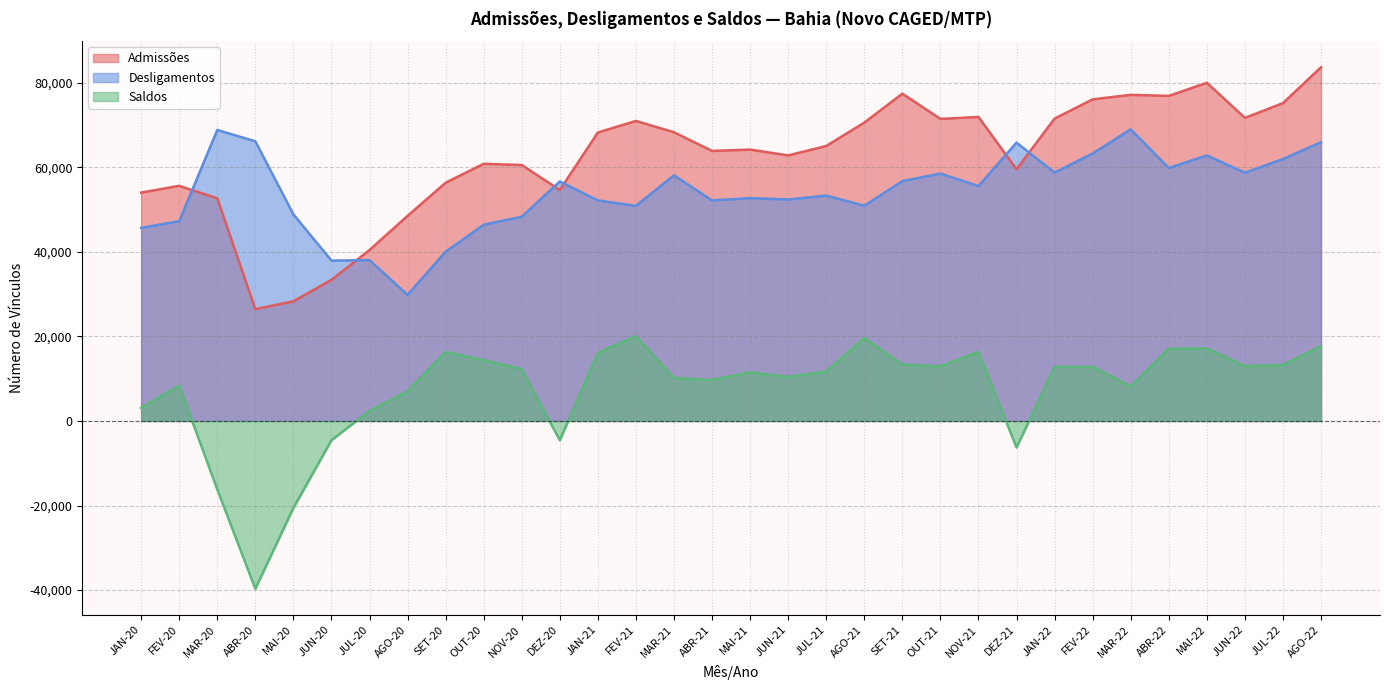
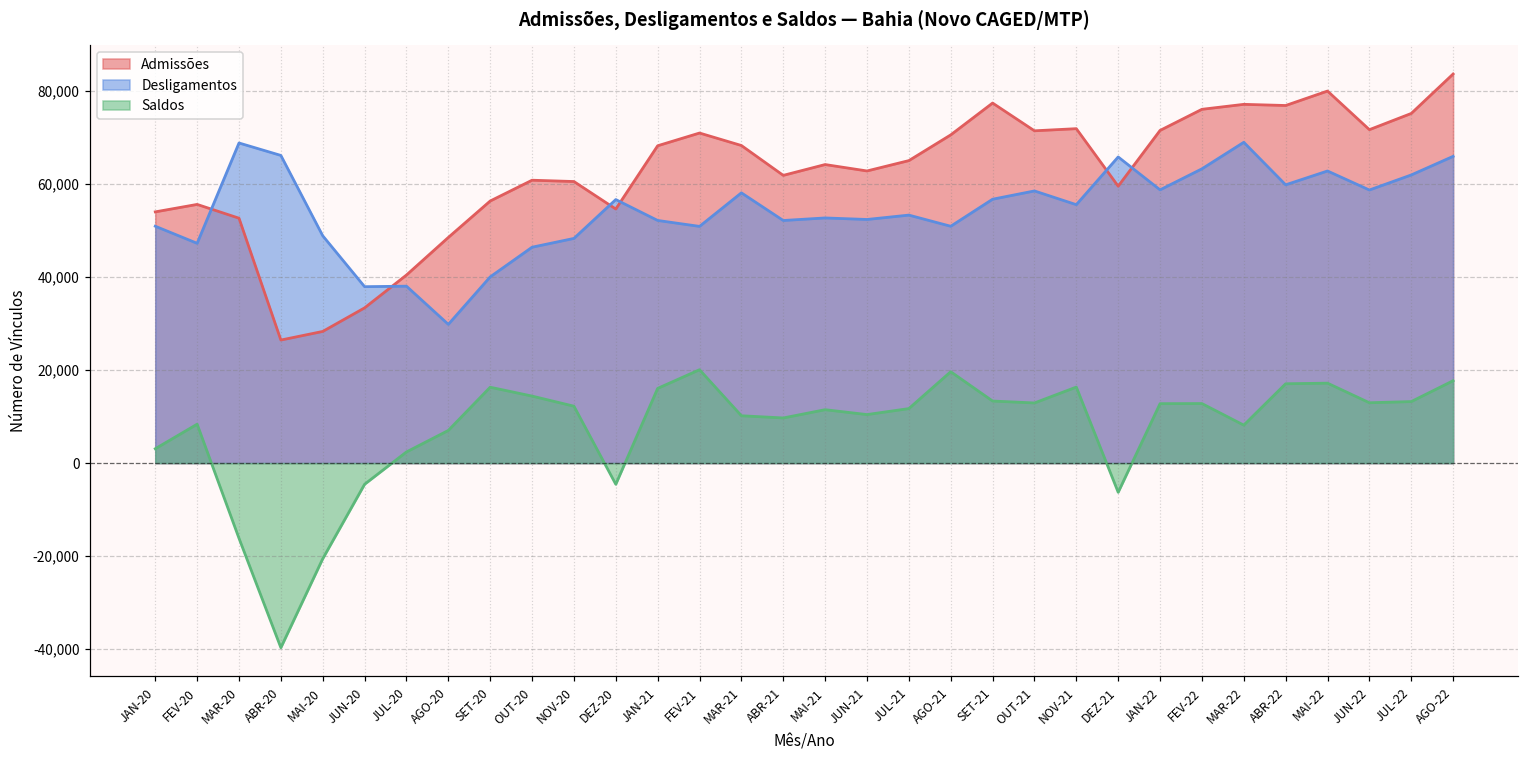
  {
    "Admissões": {
      "JAN-20": "54,000",
      "FEV-20": "56,000",
      "MAR-20": "53,000",
      "ABR-20": "26,000",
      "MAI-20": "28,000",
      "JUN-20": "33,000",
      "JUL-20": "40,000",
      "AGO-20": "49,000",
      "SET-20": "56,000",
      "OUT-20": "61,000",
      "NOV-20": "61,000",
      "DEZ-20": "55,000",
      "JAN-21": "68,000",
      "FEV-21": "71,000",
      "MAR-21": "68,000",
-     "ABR-21": "64,000",
+     "ABR-21": "62,000",
      "MAI-21": "64,000",
      "JUN-21": "63,000",
      "JUL-21": "65,000",
      "AGO-21": "71,000",
      "SET-21": "77,000",
      "OUT-21": "71,000",
      "NOV-21": "72,000",
      "DEZ-21": "60,000",
      "JAN-22": "72,000",
      "FEV-22": "76,000",
      "MAR-22": "77,000",
      "ABR-22": "77,000",
      "MAI-22": "80,000",
      "JUN-22": "72,000",
      "JUL-22": "75,000",
      "AGO-22": "84,000"
    },
    "Desligamentos": {
-     "JAN-20": "46,000",
+     "JAN-20": "51,000",
      "FEV-20": "47,000",
      "MAR-20": "69,000",
      "ABR-20": "66,000",
      "MAI-20": "49,000",
      "JUN-20": "38,000",
      "JUL-20": "38,000",
      "AGO-20": "30,000",
      "SET-20": "40,000",
      "OUT-20": "46,000",
      "NOV-20": "48,000",
      "DEZ-20": "57,000",
      "JAN-21": "52,000",
      "FEV-21": "51,000",
      "MAR-21": "58,000",
      "ABR-21": "52,000",
      "MAI-21": "53,000",
      "JUN-21": "52,000",
      "JUL-21": "53,000",
      "AGO-21": "51,000",
      "SET-21": "57,000",
      "OUT-21": "59,000",
      "NOV-21": "56,000",
      "DEZ-21": "66,000",
      "JAN-22": "59,000",
      "FEV-22": "63,000",
      "MAR-22": "69,000",
      "ABR-22": "60,000",
      "MAI-22": "63,000",
      "JUN-22": "59,000",
      "JUL-22": "62,000",
      "AGO-22": "66,000"
    }
  }
